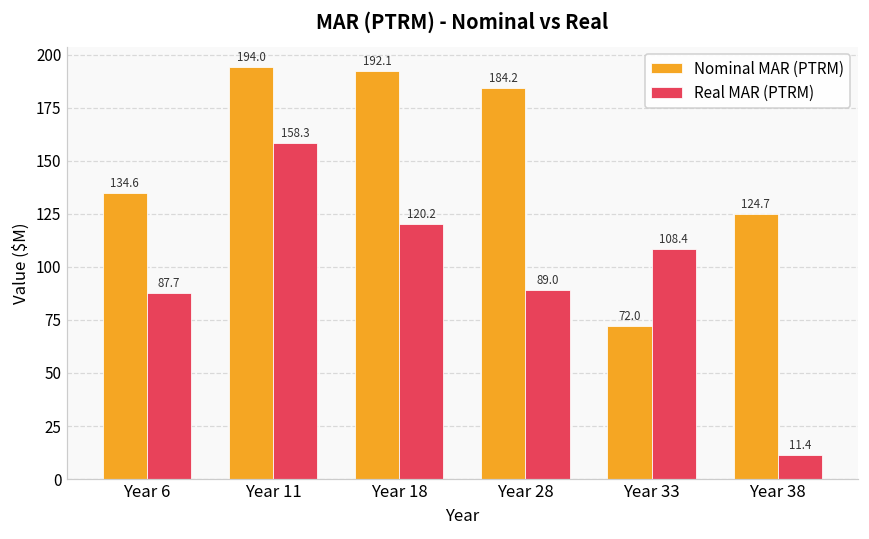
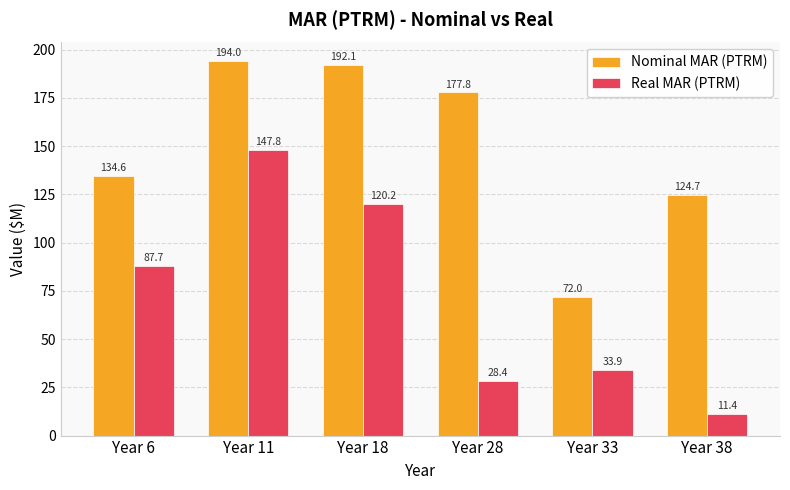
  {
    "Nominal MAR (PTRM)": {
      "Year 6": 134.6,
      "Year 11": 194.0,
      "Year 18": 192.1,
-     "Year 28": 184.2,
+     "Year 28": 177.8,
      "Year 33": 72.0,
      "Year 38": 124.7
    },
    "Real MAR (PTRM)": {
      "Year 6": 87.7,
-     "Year 11": 158.3,
+     "Year 11": 147.8,
      "Year 18": 120.2,
-     "Year 28": 89.0,
-     "Year 33": 108.4,
+     "Year 28": 28.4,
+     "Year 33": 33.9,
      "Year 38": 11.4
    }
  }
